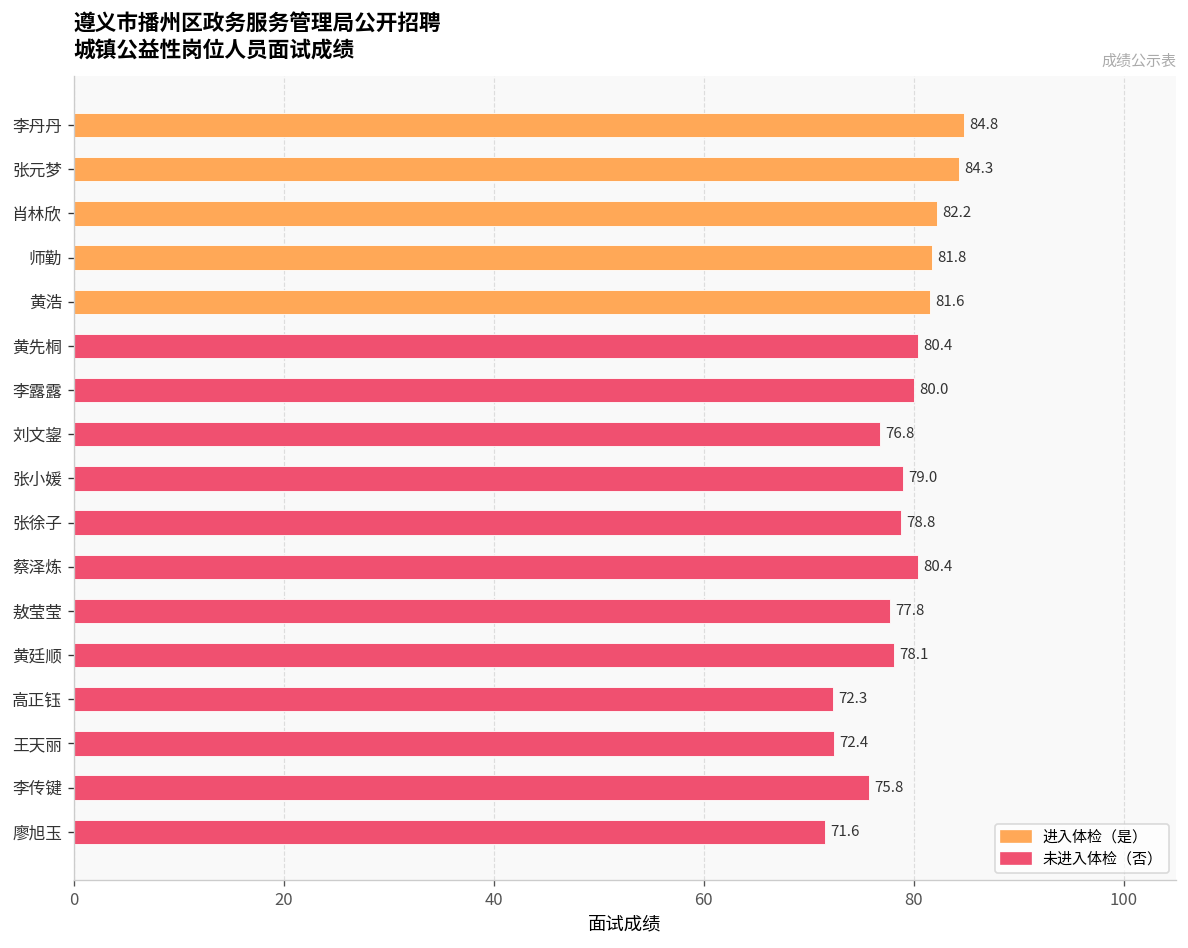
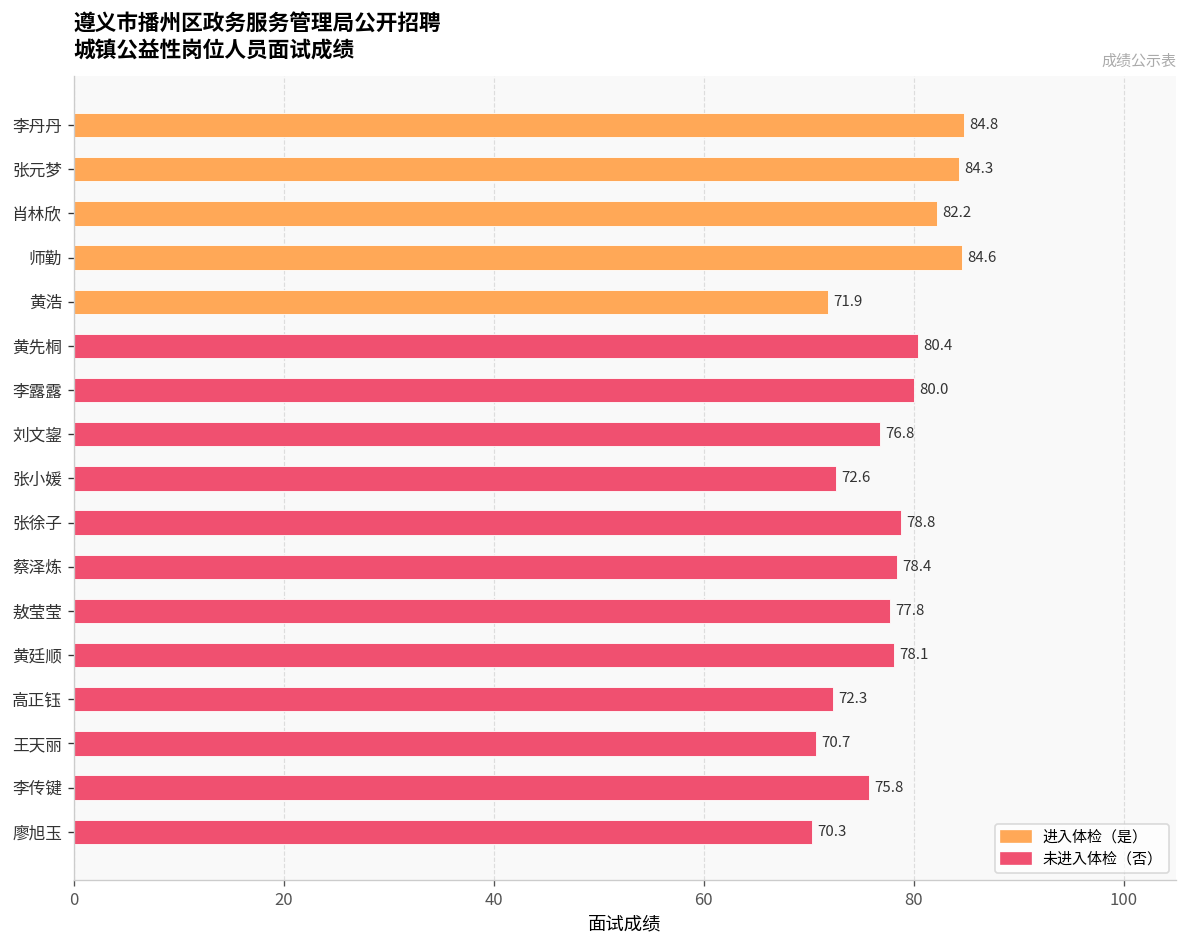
  {
    "李丹丹": 84.8,
    "张元梦": 84.3,
    "肖林欣": 82.2,
-   "师勤": 81.8,
-   "黄浩": 81.6,
+   "师勤": 84.6,
+   "黄浩": 71.9,
    "黄先桐": 80.4,
    "李露露": 80.0,
    "刘文鋆": 76.8,
-   "张小媛": 79.0,
+   "张小媛": 72.6,
    "张徐子": 78.8,
-   "蔡泽炼": 80.4,
+   "蔡泽炼": 78.4,
    "敖莹莹": 77.8,
    "黄廷顺": 78.1,
    "高正钰": 72.3,
-   "王天丽": 72.4,
+   "王天丽": 70.7,
    "李传键": 75.8,
-   "廖旭玉": 71.6
+   "廖旭玉": 70.3
  }
